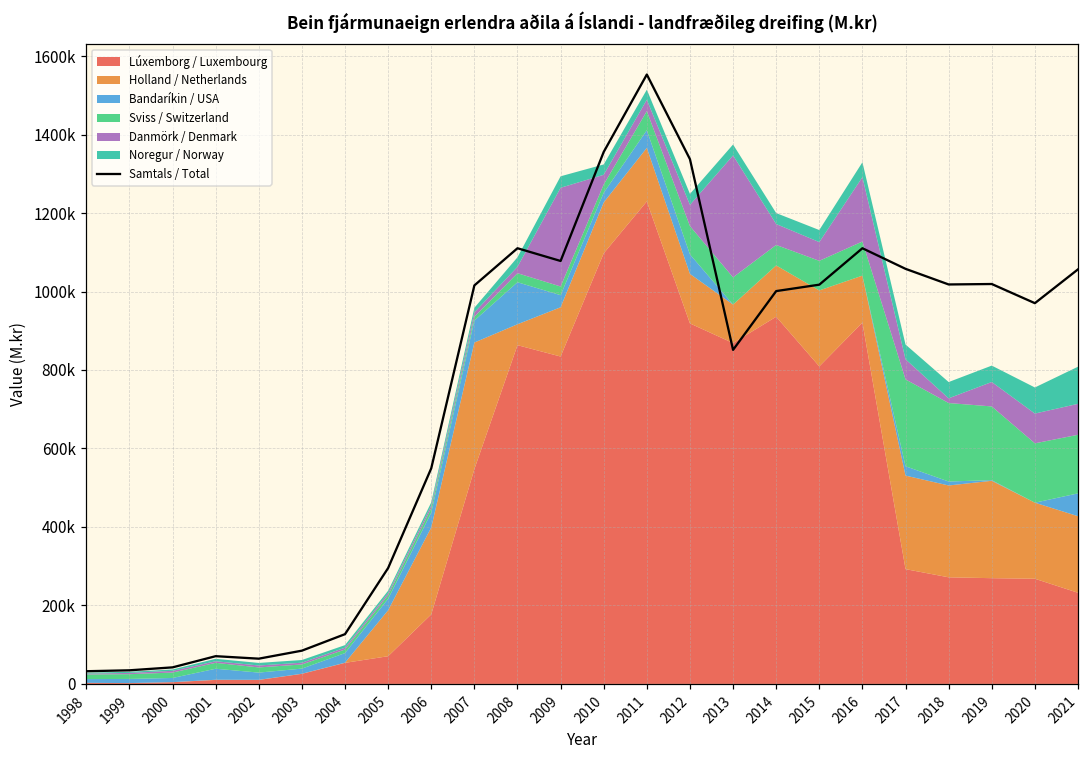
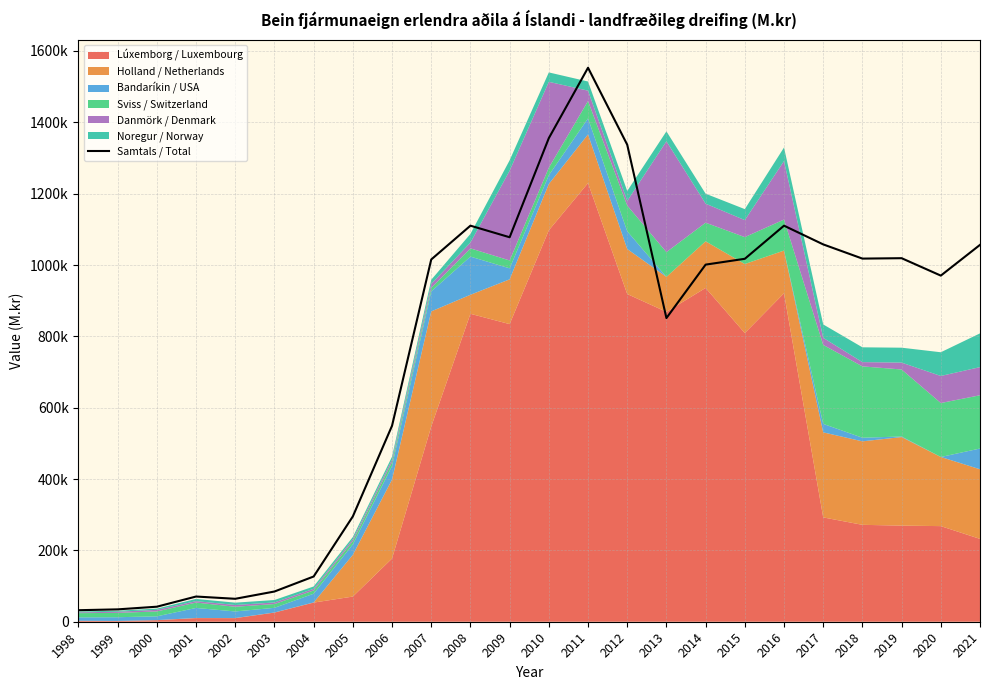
  {
    "Samtals / Total": {
      "2002": 60000,
      "2003": 80000,
      "2004": 130000,
      "2005": 300000,
      "2006": 550000,
      "2007": 1020000,
      "2008": 1110000,
      "2009": 1080000,
      "2010": 1360000,
      "2011": 1550000,
      "2012": 1340000,
      "2013": 850000,
      "2014": 1000000,
      "2015": 1020000,
      "2016": 1110000,
      "2017": 1060000,
      "2018": 1020000,
      "2019": 1020000,
      "2020": 970000,
      "2021": 1060000
    },
    "Bandaríkin / USA": {
      "1998": 10000,
      "1999": 10000,
      "2000": 10000,
      "2001": 30000,
      "2002": 20000,
      "2003": 10000,
      "2004": 20000,
      "2005": 30000,
      "2006": 40000,
      "2007": 60000,
      "2008": 110000,
      "2009": 30000,
      "2010": 20000,
      "2011": 40000,
      "2012": 50000,
      "2017": 20000,
      "2018": 10000,
      "2021": 60000
    },
    "Danmörk / Denmark": {
      "2007": 10000,
      "2008": 20000,
      "2009": 250000,
-     "2010": 20000,
+     "2010": 240000,
      "2011": 30000,
-     "2012": 50000,
+     "2012": 10000,
      "2013": 310000,
      "2014": 50000,
      "2015": 50000,
      "2016": 160000,
-     "2017": 50000,
+     "2017": 20000,
      "2018": 10000,
-     "2019": 60000,
+     "2019": 20000,
      "2020": 80000,
      "2021": 80000
    }
  }
